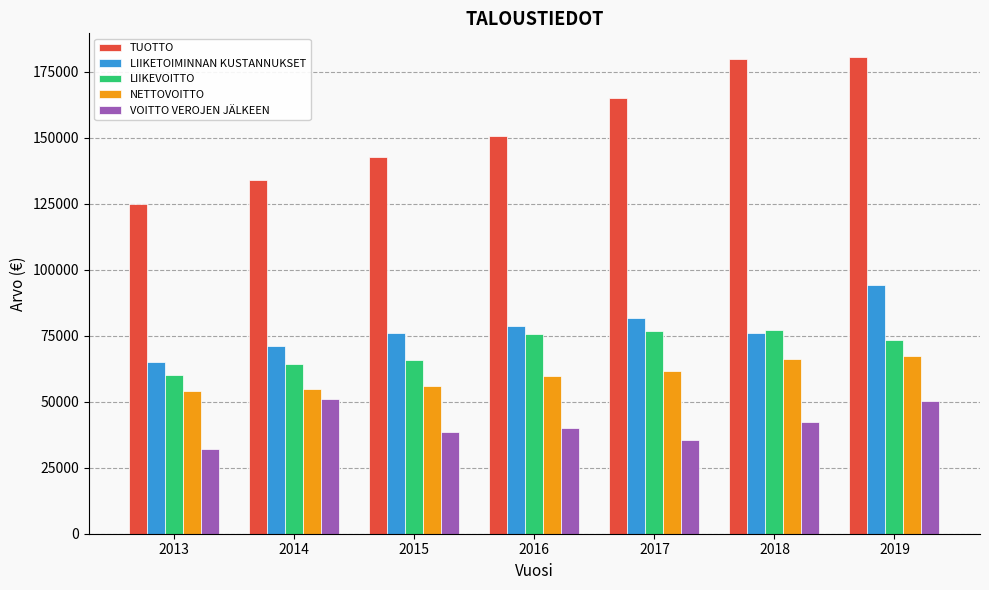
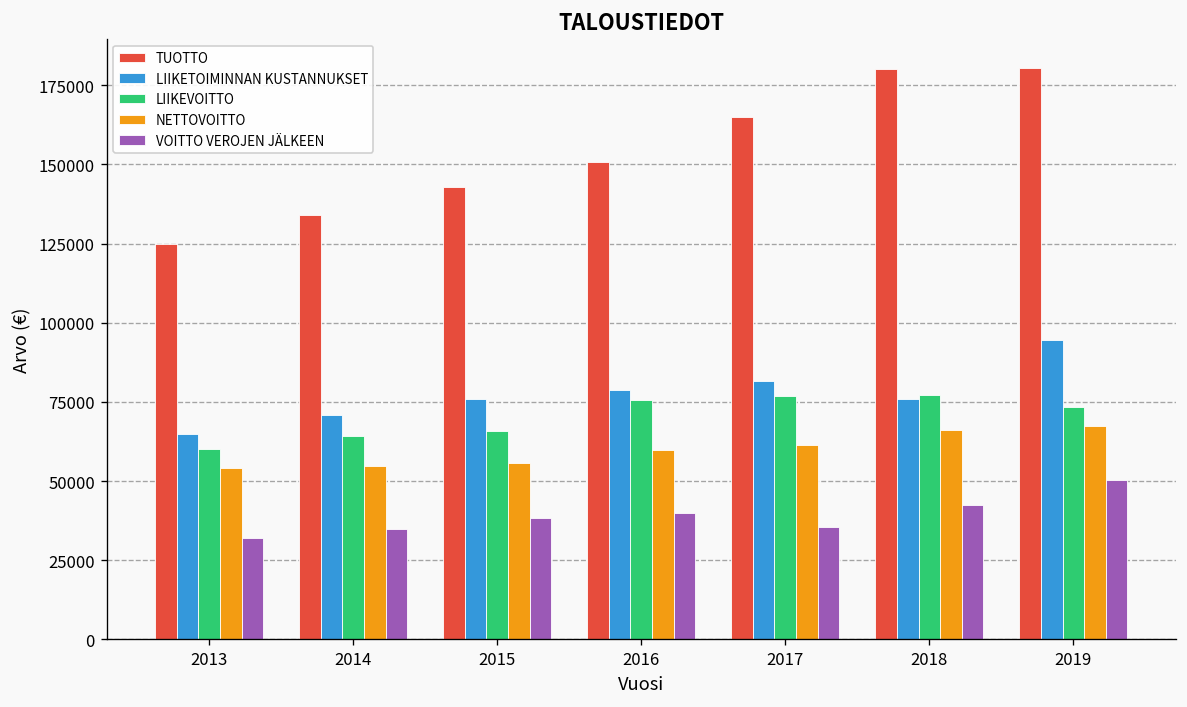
  {
    "TUOTTO": {
      "2013": 125000,
      "2014": 134000,
      "2015": 143000,
      "2016": 151000,
      "2017": 165000,
      "2018": 180000,
      "2019": 181000
    },
    "LIIKETOIMINNAN KUSTANNUKSET": {
      "2013": 65000,
      "2014": 71000,
      "2015": 76000,
      "2016": 79000,
      "2017": 82000,
      "2018": 76000,
      "2019": 94000
    },
    "LIIKEVOITTO": {
      "2013": 60000,
      "2014": 64000,
      "2015": 66000,
      "2016": 76000,
      "2017": 77000,
      "2018": 77000,
      "2019": 73000
    },
    "NETTOVOITTO": {
      "2013": 54000,
      "2014": 55000,
      "2015": 56000,
      "2016": 60000,
      "2017": 61000,
      "2018": 66000,
      "2019": 67000
    },
    "VOITTO VEROJEN JÄLKEEN": {
      "2013": 32000,
-     "2014": 51000,
+     "2014": 35000,
      "2015": 38000,
      "2016": 40000,
      "2017": 35000,
      "2018": 42000,
      "2019": 50000
    }
  }
